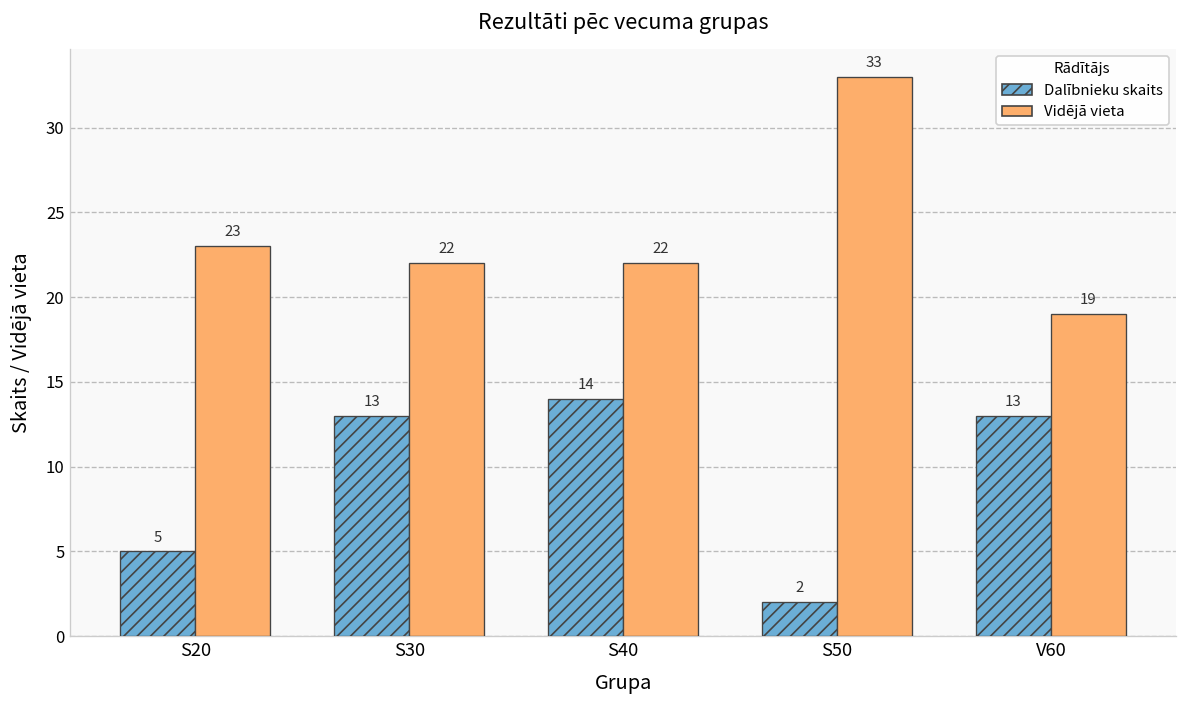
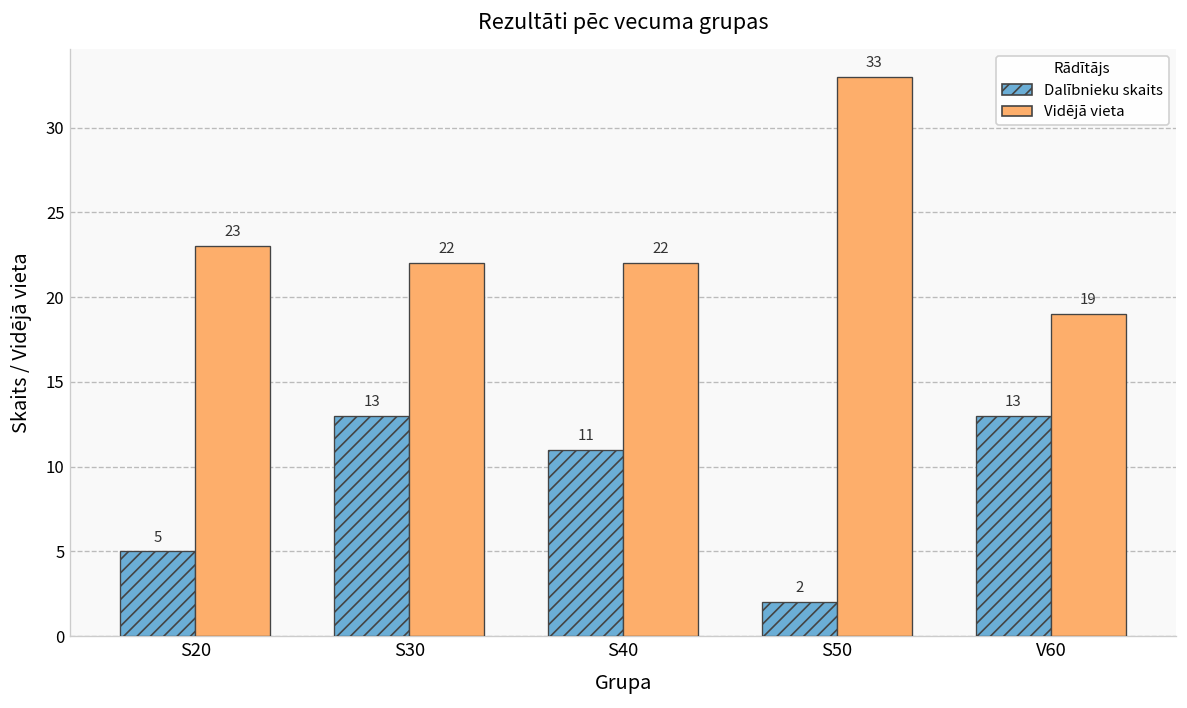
  {
    "Dalībnieku skaits": {
      "S20": 5,
      "S30": 13,
-     "S40": 14,
+     "S40": 11,
      "S50": 2,
      "V60": 13
    },
    "Vidējā vieta": {
      "S20": 23,
      "S30": 22,
      "S40": 22,
      "S50": 33,
      "V60": 19
    }
  }
